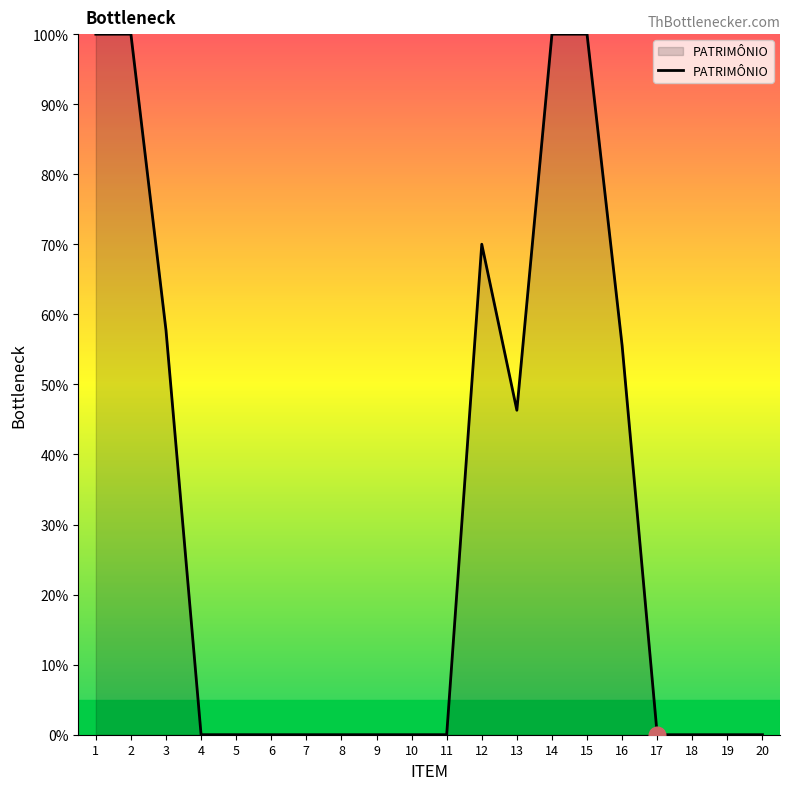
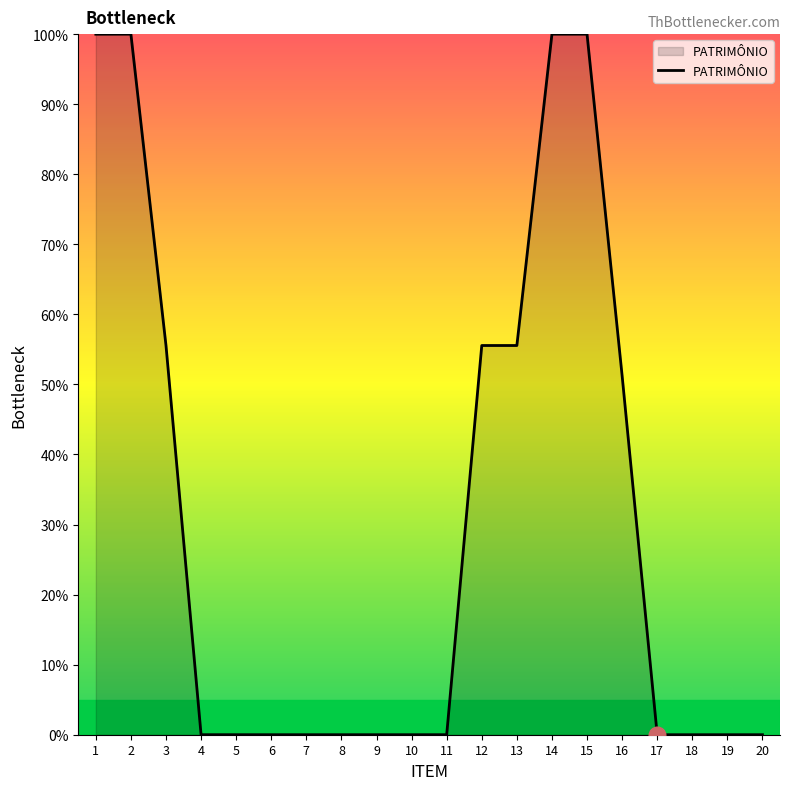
  {
    "PATRIMÔNIO": {
      "1": "100%",
      "2": "100%",
-     "3": "58%",
-     "12": "70%",
-     "13": "46%",
+     "3": "56%",
+     "12": "56%",
+     "13": "56%",
      "14": "100%",
      "15": "100%",
-     "16": "56%"
+     "16": "51%"
    }
  }
